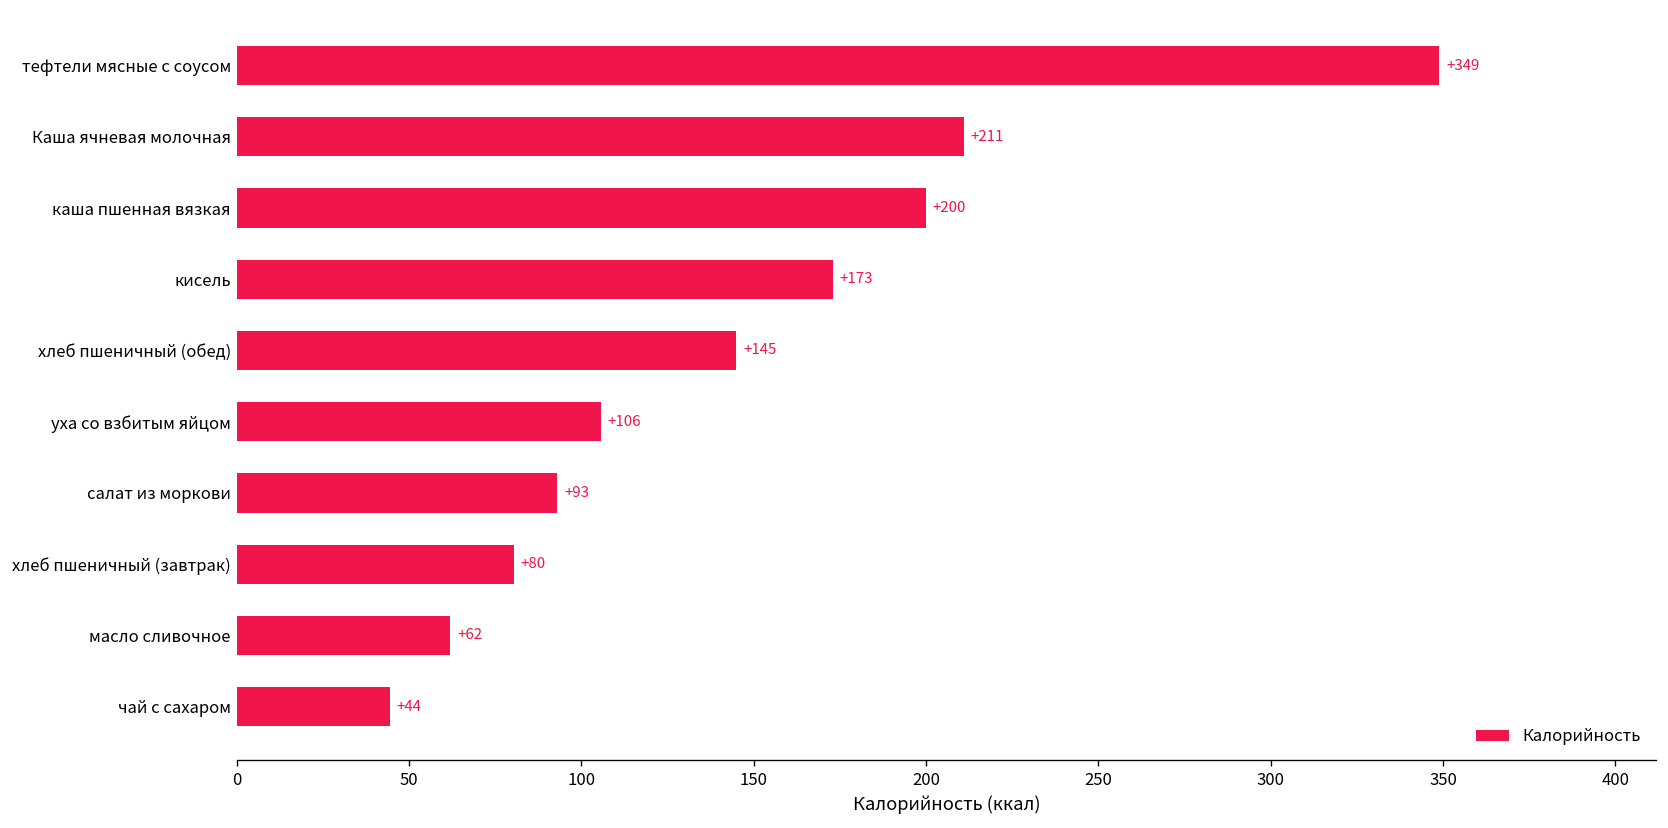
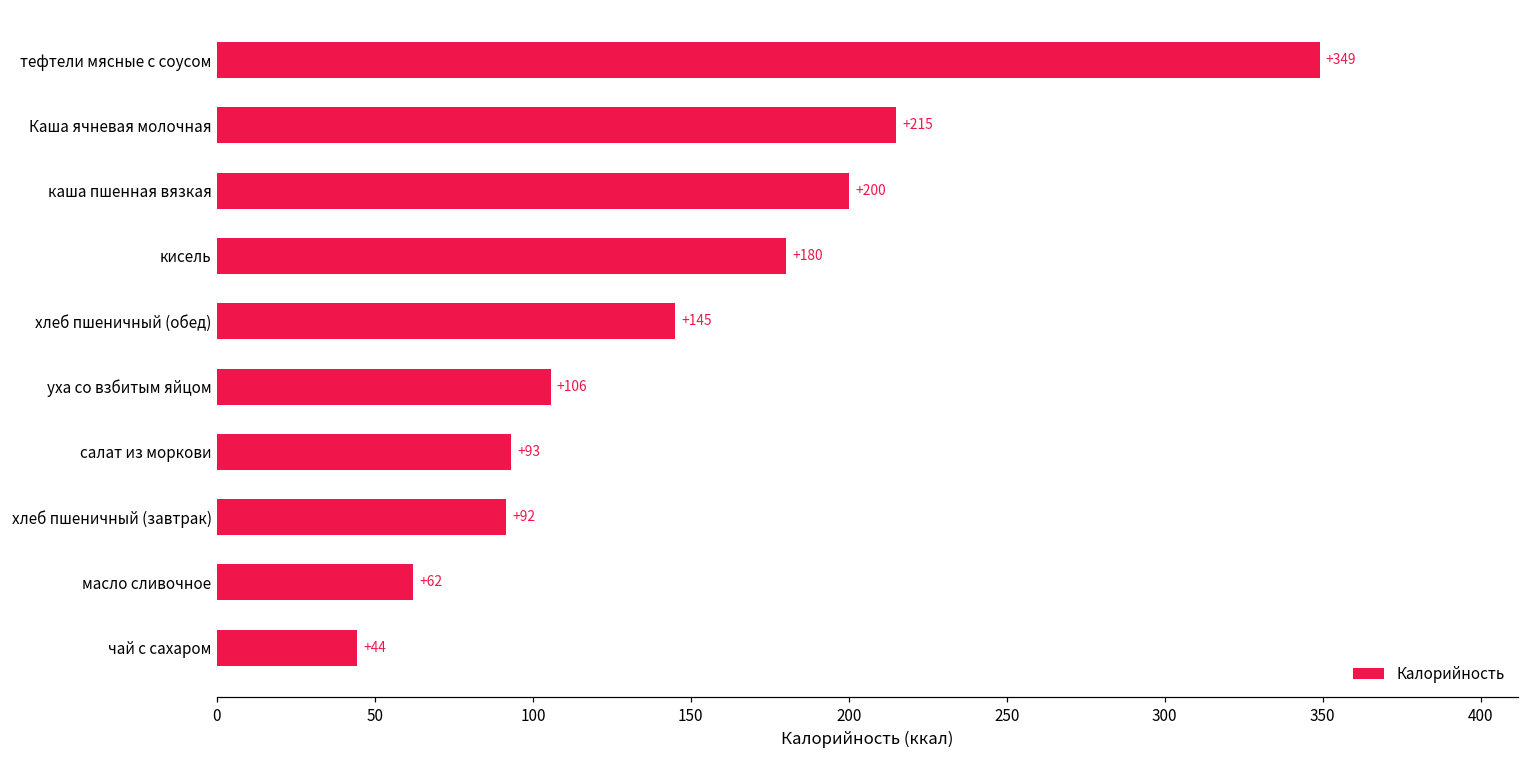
  {
    "тефтели мясные с соусом": "+349",
-   "Каша ячневая молочная": "+211",
+   "Каша ячневая молочная": "+215",
    "каша пшенная вязкая": "+200",
-   "кисель": "+173",
+   "кисель": "+180",
    "хлеб пшеничный (обед)": "+145",
    "уха со взбитым яйцом": "+106",
    "салат из моркови": "+93",
-   "хлеб пшеничный (завтрак)": "+80",
+   "хлеб пшеничный (завтрак)": "+92",
    "масло сливочное": "+62",
    "чай с сахаром": "+44"
  }
